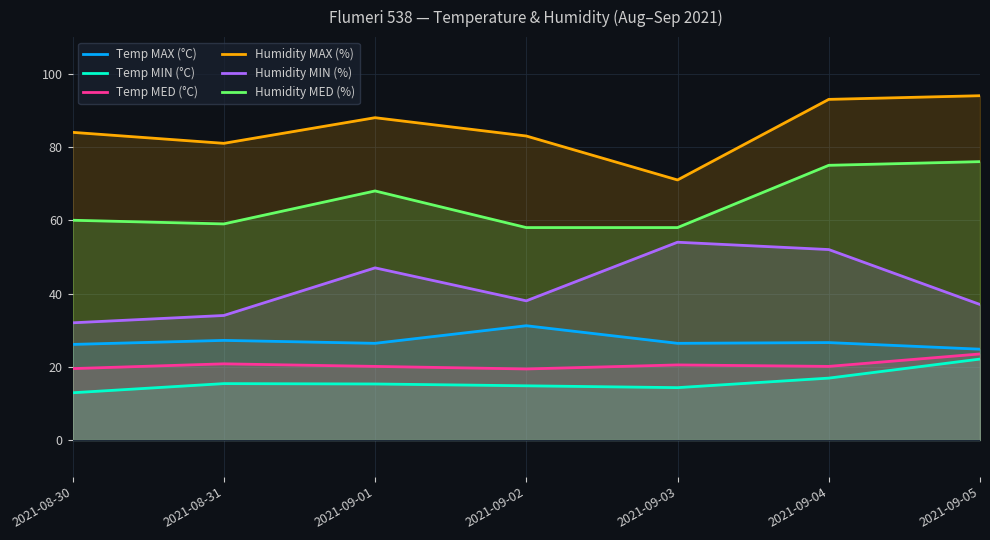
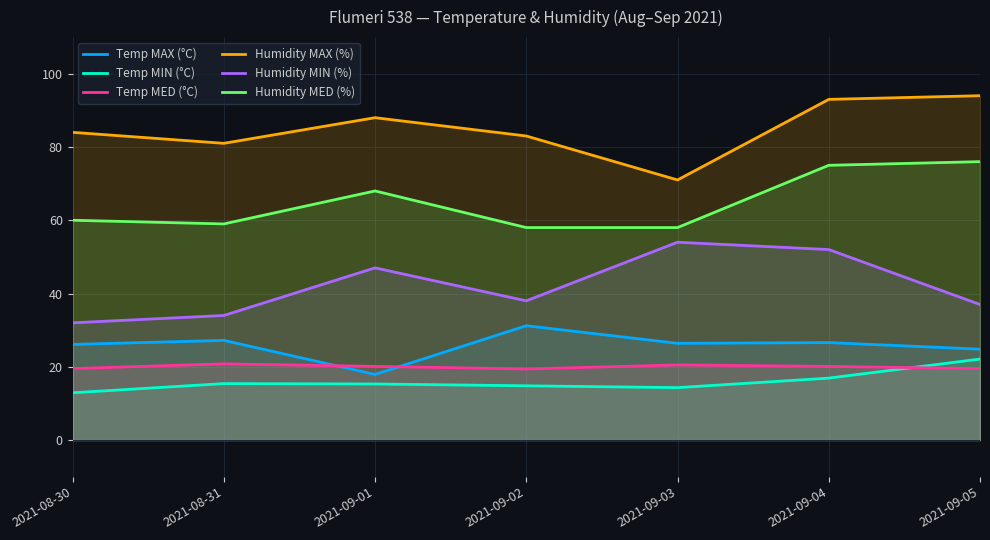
  {
    "Temp MAX (°C)": {
      "2021-08-30": 26,
      "2021-08-31": 27,
-     "2021-09-01": 26,
+     "2021-09-01": 18,
      "2021-09-02": 31,
      "2021-09-03": 26,
      "2021-09-04": 27,
      "2021-09-05": 25
    },
    "Temp MIN (°C)": {
      "2021-08-30": 13,
      "2021-08-31": 15,
      "2021-09-01": 15,
      "2021-09-02": 15,
      "2021-09-03": 14,
      "2021-09-04": 17,
      "2021-09-05": 22
    },
    "Temp MED (°C)": {
      "2021-08-30": 20,
      "2021-08-31": 21,
      "2021-09-01": 20,
      "2021-09-02": 19,
      "2021-09-03": 21,
      "2021-09-04": 20,
-     "2021-09-05": 24
+     "2021-09-05": 20
    },
    "Humidity MAX (%)": {
      "2021-08-30": 84,
      "2021-08-31": 81,
      "2021-09-01": 88,
      "2021-09-02": 83,
      "2021-09-03": 71,
      "2021-09-04": 93,
      "2021-09-05": 94
    },
    "Humidity MIN (%)": {
      "2021-08-30": 32,
      "2021-08-31": 34,
      "2021-09-01": 47,
      "2021-09-02": 38,
      "2021-09-03": 54,
      "2021-09-04": 52,
      "2021-09-05": 37
    },
    "Humidity MED (%)": {
      "2021-08-30": 60,
      "2021-08-31": 59,
      "2021-09-01": 68,
      "2021-09-02": 58,
      "2021-09-03": 58,
      "2021-09-04": 75,
      "2021-09-05": 76
    }
  }
